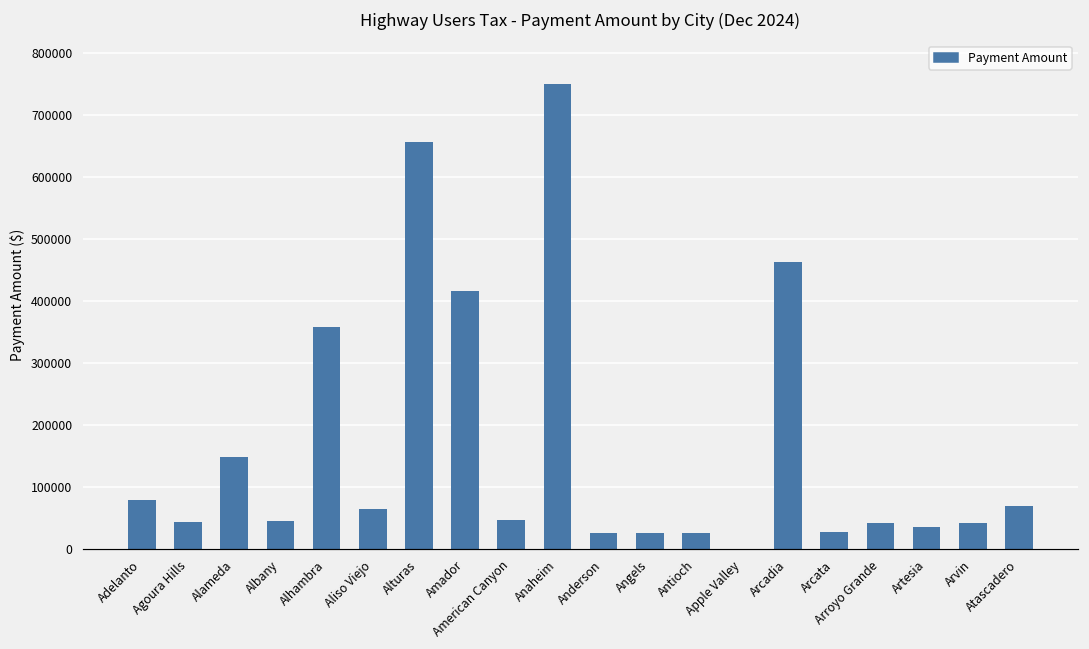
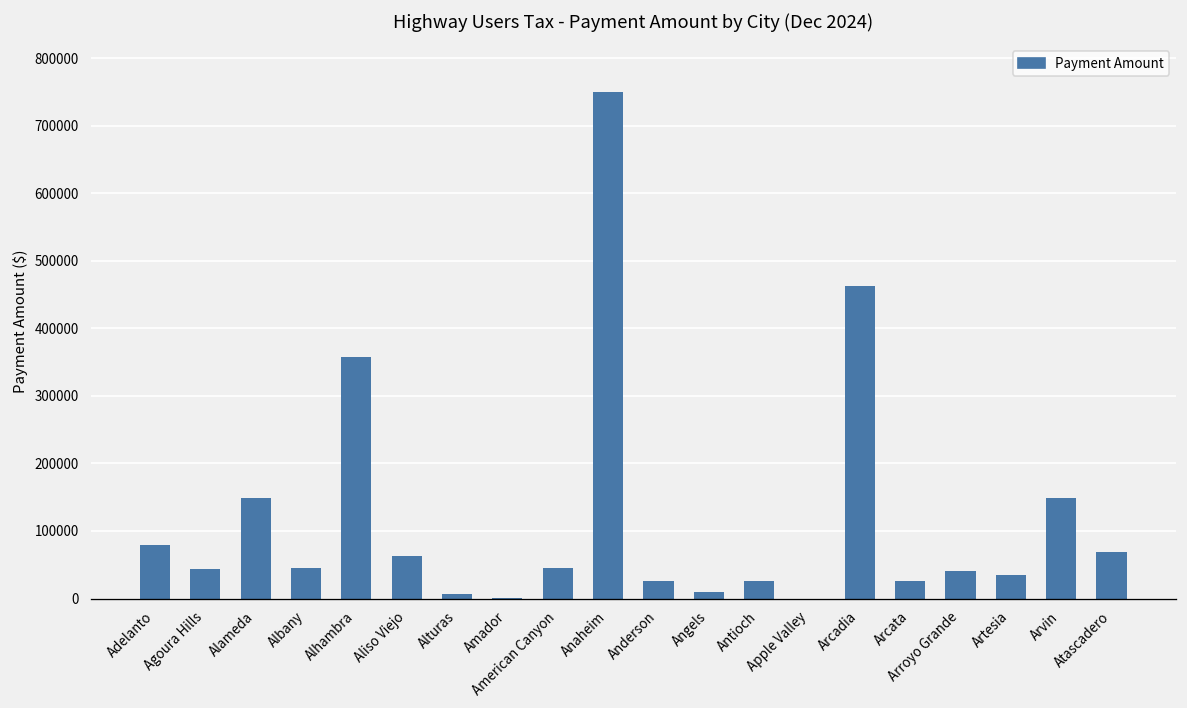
  {
    "Adelanto": 80000,
    "Agoura Hills": 40000,
    "Alameda": 150000,
    "Albany": 50000,
    "Alhambra": 360000,
    "Aliso Viejo": 60000,
-   "Alturas": 660000,
-   "Amador": 420000,
+   "Alturas": 10000,
+   "Amador": 0,
    "American Canyon": 50000,
    "Anaheim": 750000,
    "Anderson": 30000,
-   "Angels": 30000,
+   "Angels": 10000,
    "Antioch": 30000,
    "Apple Valley": 0,
    "Arcadia": 460000,
    "Arcata": 30000,
    "Arroyo Grande": 40000,
    "Artesia": 40000,
-   "Arvin": 40000,
+   "Arvin": 150000,
    "Atascadero": 70000
  }
